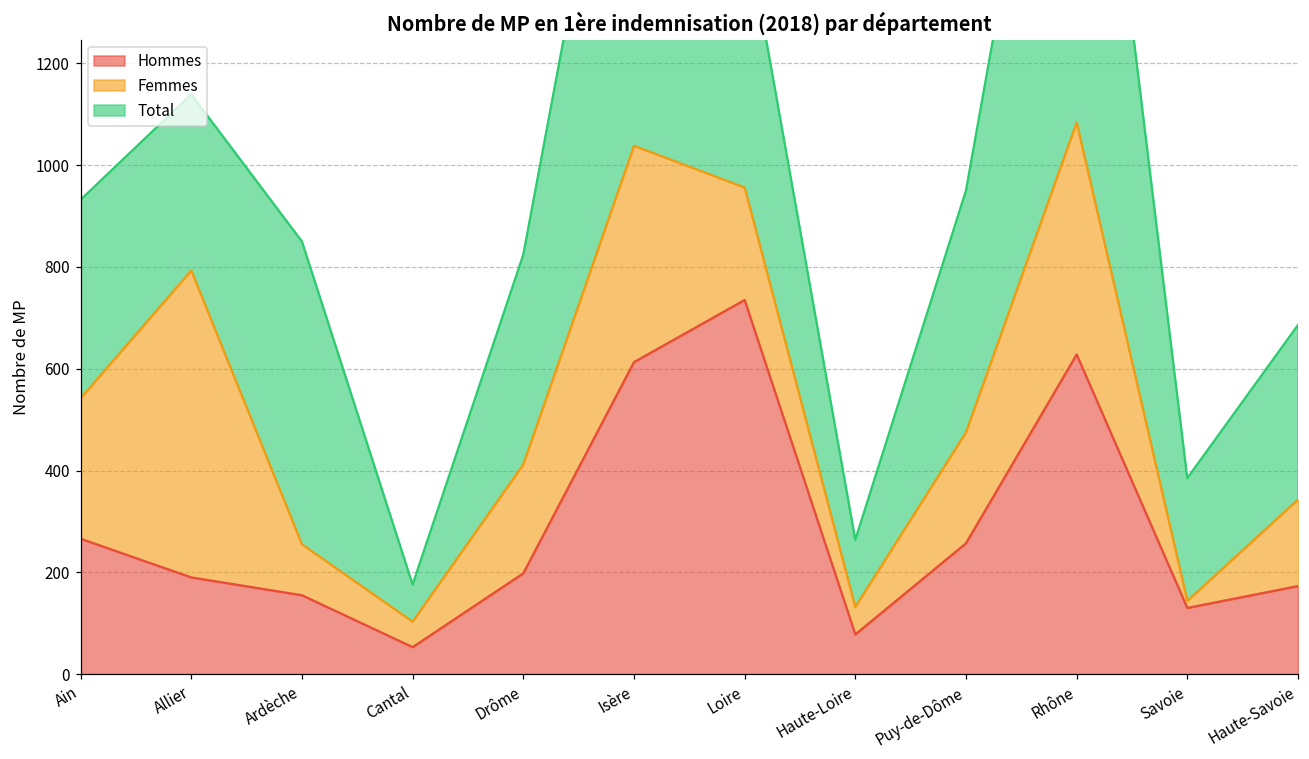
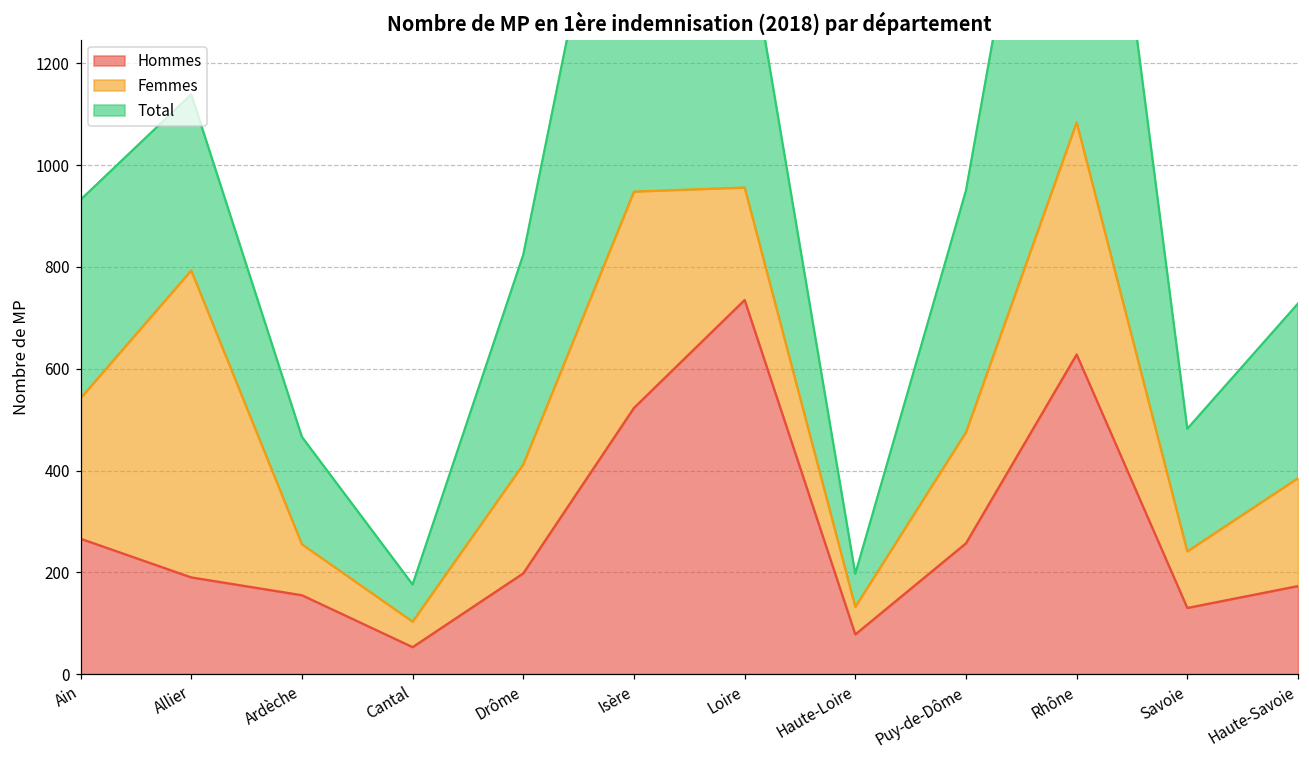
  {
    "Hommes": {
      "Ain": 270,
      "Allier": 190,
      "Ardèche": 160,
      "Cantal": 50,
      "Drôme": 200,
-     "Isère": 610,
+     "Isère": 520,
      "Loire": 740,
      "Haute-Loire": 80,
      "Puy-de-Dôme": 260,
      "Rhône": 630,
      "Savoie": 130,
      "Haute-Savoie": 170
    },
    "Femmes": {
      "Ain": 280,
      "Allier": 600,
      "Ardèche": 100,
      "Cantal": 50,
      "Drôme": 210,
      "Isère": 430,
      "Loire": 220,
      "Haute-Loire": 50,
      "Puy-de-Dôme": 220,
      "Rhône": 460,
-     "Savoie": 10,
-     "Haute-Savoie": 170
+     "Savoie": 110,
+     "Haute-Savoie": 210
    },
    "Total": {
      "Ain": 390,
-     "Ardèche": 600,
+     "Ardèche": 210,
      "Cantal": 70,
      "Drôme": 410,
-     "Haute-Loire": 130,
+     "Haute-Loire": 70,
      "Puy-de-Dôme": 480,
      "Savoie": 240,
      "Haute-Savoie": 340
    }
  }
